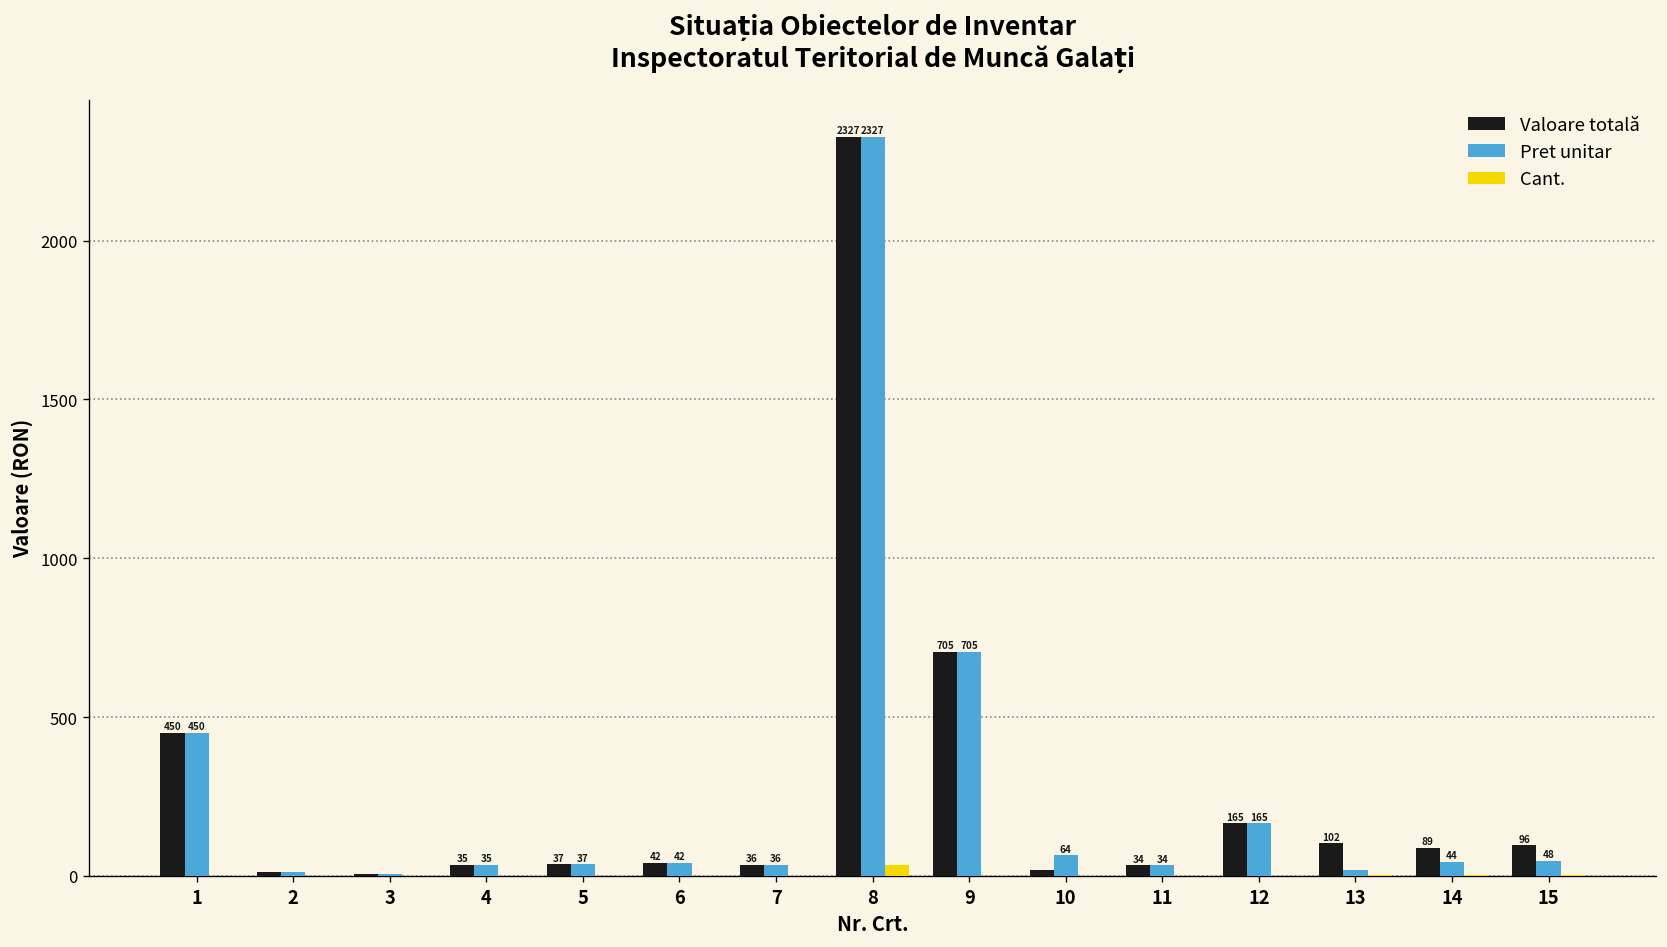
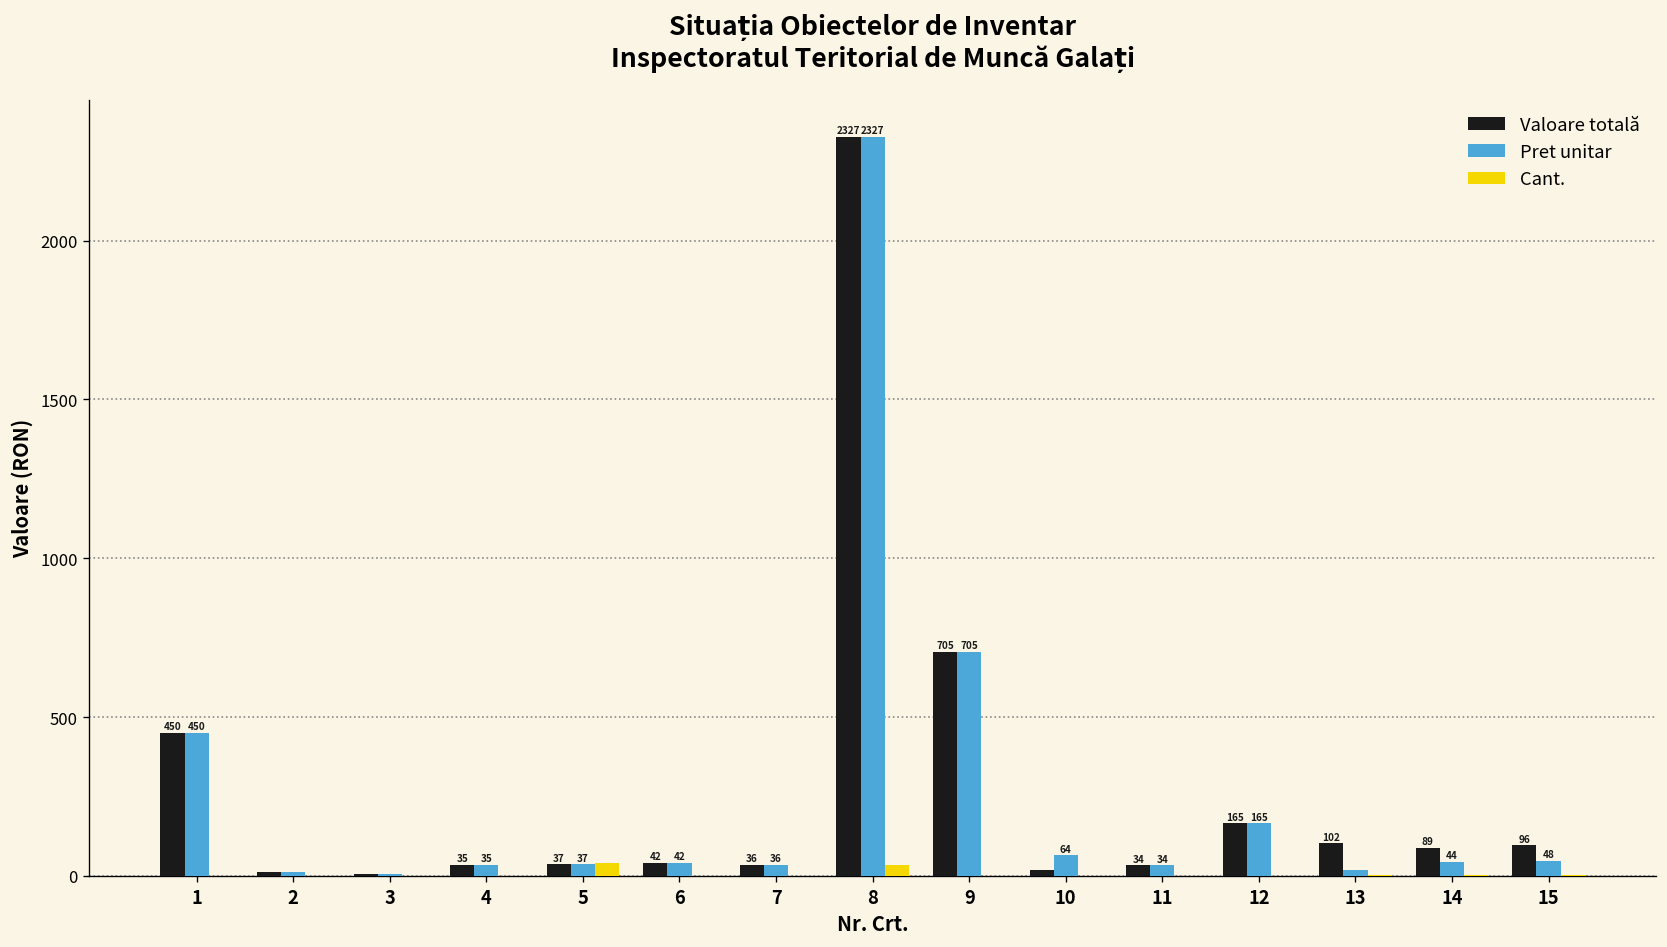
  {
    "Valoare totală": {
      "1": 450,
      "4": 35,
      "5": 37,
      "6": 42,
      "7": 36,
      "8": 2327,
      "9": 705,
      "11": 34,
      "12": 165,
      "13": 102,
      "14": 89,
      "15": 96
    },
    "Pret unitar": {
      "1": 450,
      "4": 35,
      "5": 37,
      "6": 42,
      "7": 36,
      "8": 2327,
      "9": 705,
      "10": 64,
      "11": 34,
      "12": 165,
      "14": 44,
      "15": 48
    },
    "Cant.": {
-     "5": 0,
+     "5": 40,
      "8": 30
    }
  }
